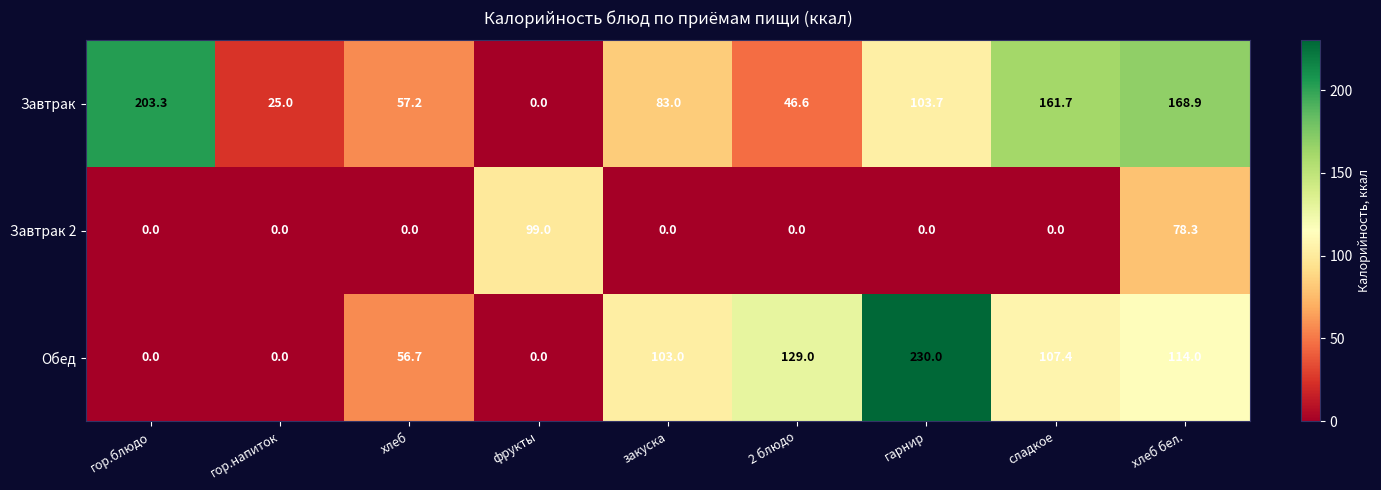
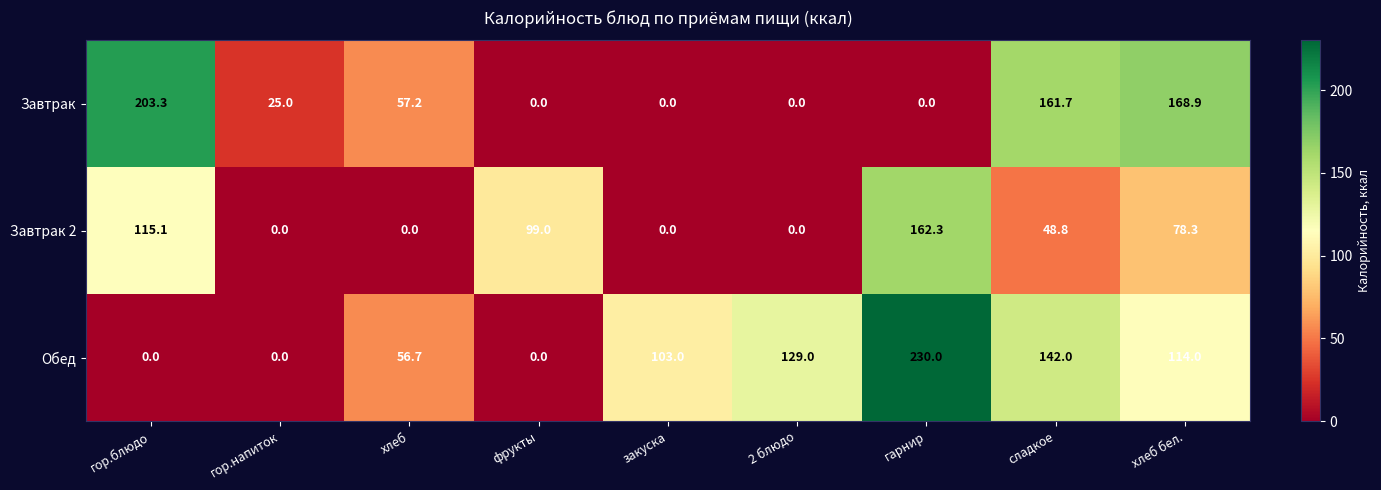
  {
    "Завтрак": {
      "гор.блюдо": 203.3,
      "гор.напиток": 25.0,
      "хлеб": 57.2,
      "фрукты": 0.0,
-     "закуска": 83.0,
-     "2 блюдо": 46.6,
-     "гарнир": 103.7,
+     "закуска": 0.0,
+     "2 блюдо": 0.0,
+     "гарнир": 0.0,
      "сладкое": 161.7,
      "хлеб бел.": 168.9
    },
    "Завтрак 2": {
-     "гор.блюдо": 0.0,
+     "гор.блюдо": 115.1,
      "гор.напиток": 0.0,
      "хлеб": 0.0,
      "фрукты": 99.0,
      "закуска": 0.0,
      "2 блюдо": 0.0,
-     "гарнир": 0.0,
-     "сладкое": 0.0,
+     "гарнир": 162.3,
+     "сладкое": 48.8,
      "хлеб бел.": 78.3
    },
    "Обед": {
      "гор.блюдо": 0.0,
      "гор.напиток": 0.0,
      "хлеб": 56.7,
      "фрукты": 0.0,
      "закуска": 103.0,
      "2 блюдо": 129.0,
      "гарнир": 230.0,
-     "сладкое": 107.4,
+     "сладкое": 142.0,
      "хлеб бел.": 114.0
    }
  }
